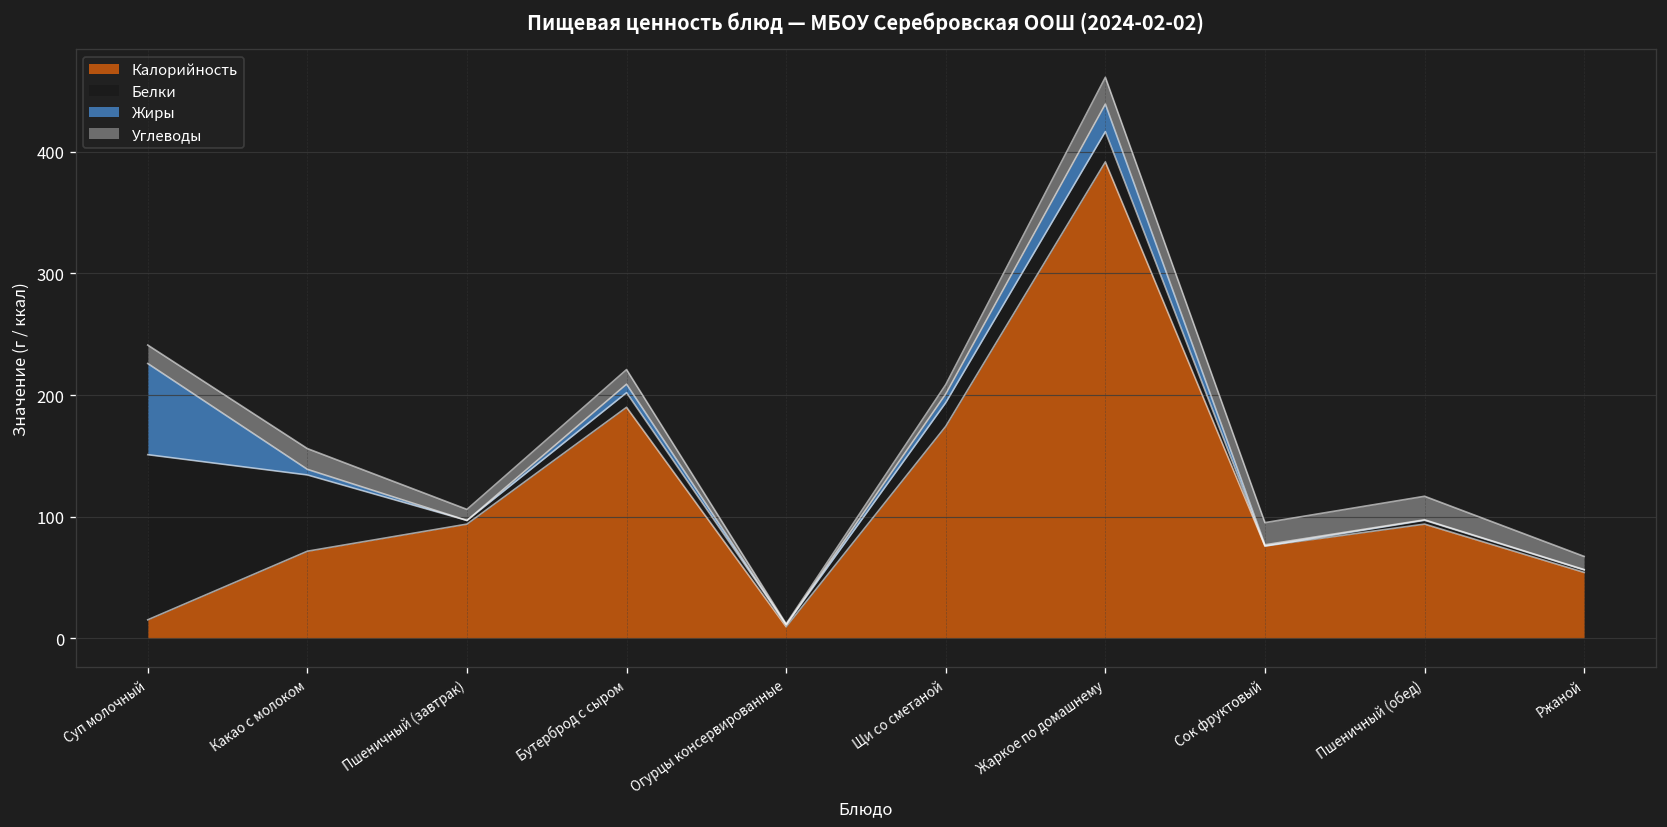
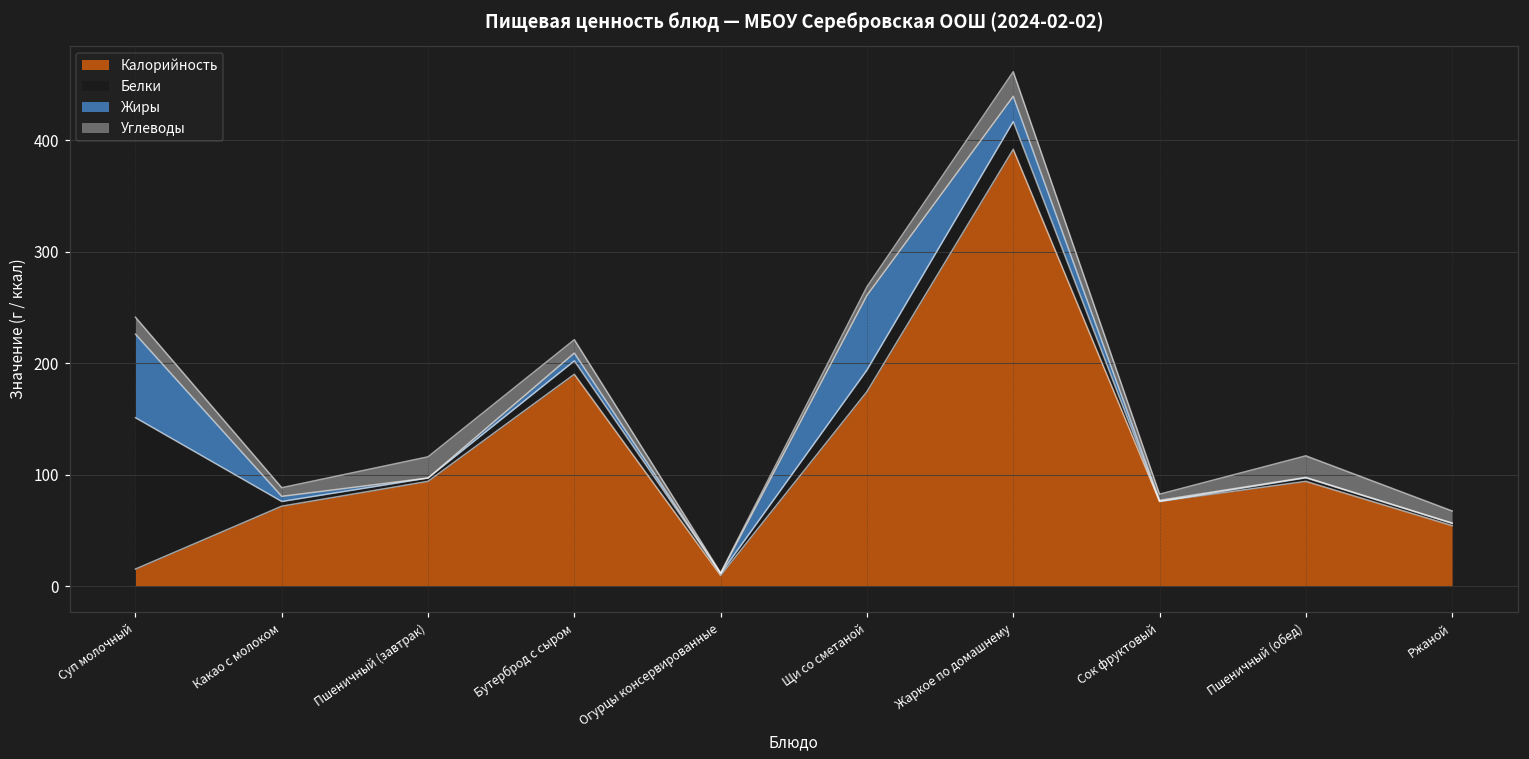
  {
    "Калорийность": {
      "Суп молочный": 15,
      "Какао с молоком": 72,
      "Пшеничный (завтрак)": 94,
      "Бутерброд с сыром": 190,
      "Щи со сметаной": 174,
      "Жаркое по домашнему": 392,
      "Пшеничный (обед)": 94
    },
    "Белки": {
      "Суп молочный": 136,
-     "Какао с молоком": 63,
+     "Какао с молоком": 4,
      "Бутерброд с сыром": 12,
      "Щи со сметаной": 19,
      "Жаркое по домашнему": 25
    },
    "Жиры": {
      "Суп молочный": 75,
      "Какао с молоком": 5,
      "Бутерброд с сыром": 7,
-     "Щи со сметаной": 7,
+     "Щи со сметаной": 67,
      "Жаркое по домашнему": 23
    },
    "Углеводы": {
      "Суп молочный": 15,
-     "Какао с молоком": 17,
-     "Пшеничный (завтрак)": 9,
+     "Какао с молоком": 8,
+     "Пшеничный (завтрак)": 19,
      "Бутерброд с сыром": 12,
      "Щи со сметаной": 8,
      "Жаркое по домашнему": 22,
-     "Сок фруктовый": 18,
+     "Сок фруктовый": 6,
      "Пшеничный (обед)": 19,
      "Ржаной": 11
    }
  }
